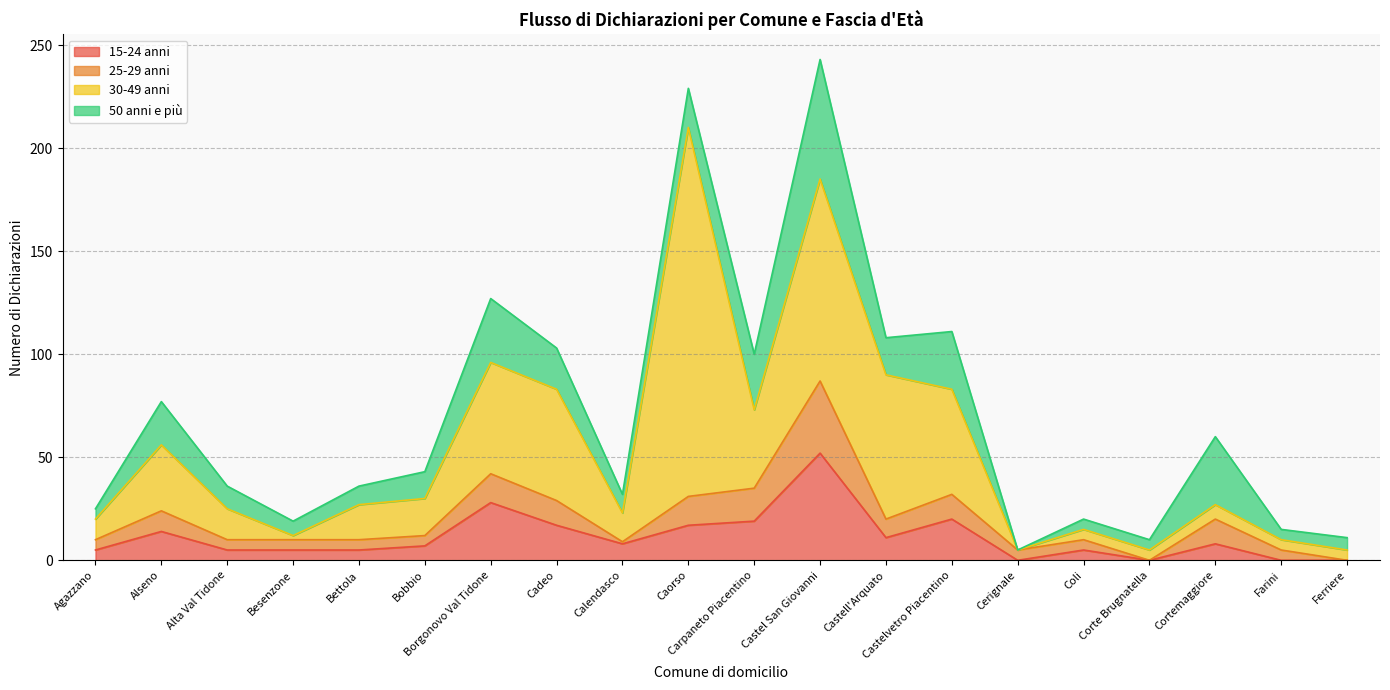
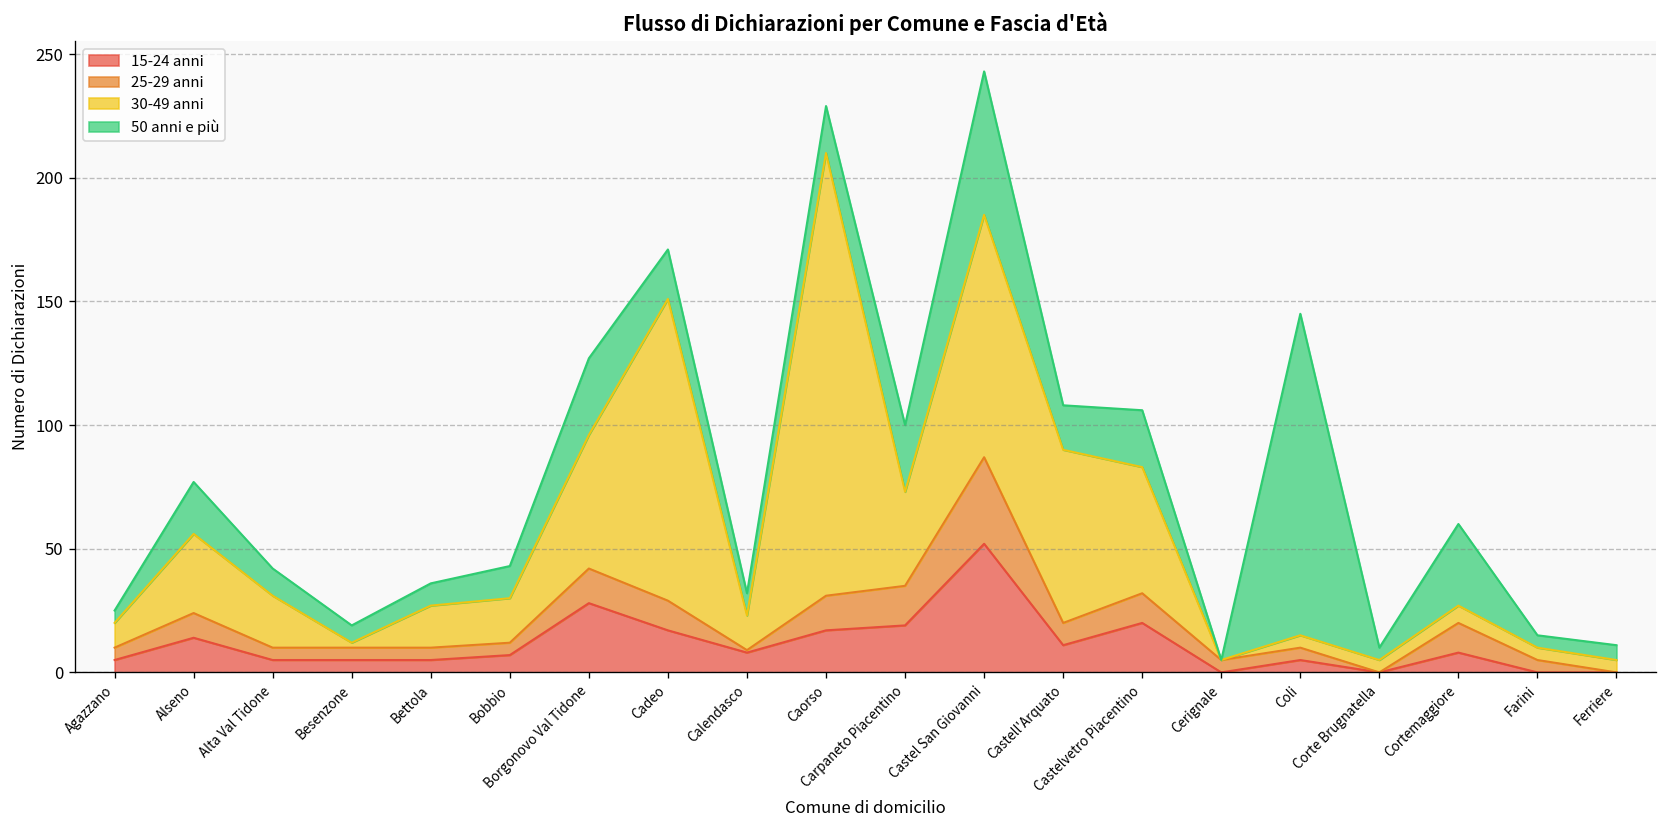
  {
    "30-49 anni": {
      "Agazzano": 10,
      "Alseno": 32,
-     "Alta Val Tidone": 15,
+     "Alta Val Tidone": 21,
      "Besenzone": 2,
      "Bettola": 17,
      "Bobbio": 18,
      "Borgonovo Val Tidone": 54,
-     "Cadeo": 54,
+     "Cadeo": 122,
      "Calendasco": 14,
      "Caorso": 179,
      "Carpaneto Piacentino": 38,
      "Castel San Giovanni": 98,
      "Castell'Arquato": 70,
      "Castelvetro Piacentino": 51,
      "Coli": 5,
      "Corte Brugnatella": 5,
      "Cortemaggiore": 7,
      "Farini": 5,
      "Ferriere": 5
    },
    "50 anni e più": {
      "Agazzano": 5,
      "Alseno": 21,
      "Alta Val Tidone": 11,
      "Besenzone": 7,
      "Bettola": 9,
      "Bobbio": 13,
      "Borgonovo Val Tidone": 31,
      "Cadeo": 20,
      "Calendasco": 9,
      "Caorso": 19,
      "Carpaneto Piacentino": 27,
      "Castel San Giovanni": 58,
      "Castell'Arquato": 18,
-     "Castelvetro Piacentino": 28,
-     "Coli": 5,
+     "Castelvetro Piacentino": 23,
+     "Coli": 130,
      "Corte Brugnatella": 5,
      "Cortemaggiore": 33,
      "Farini": 5,
      "Ferriere": 6
    }
  }
